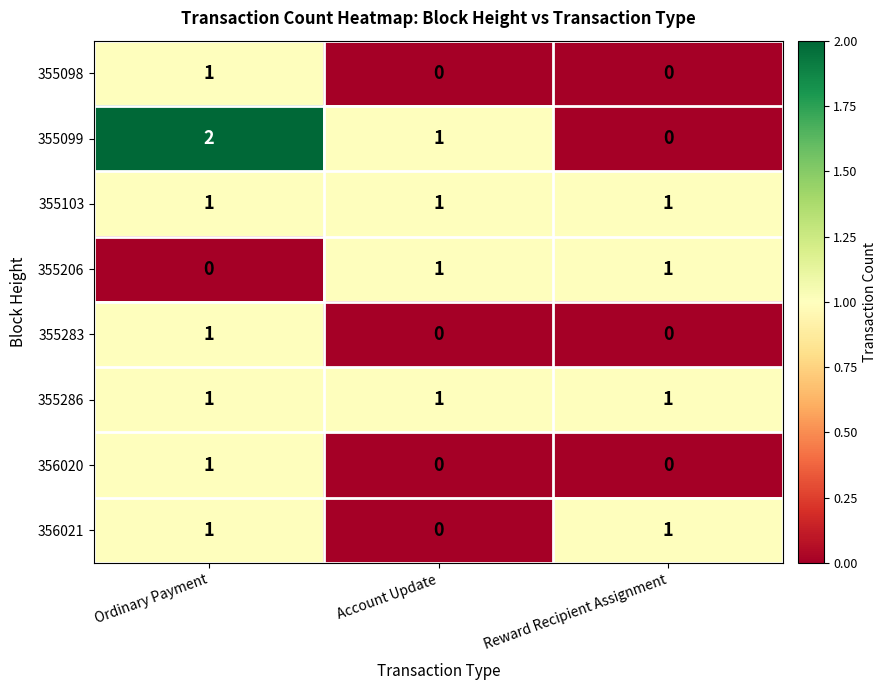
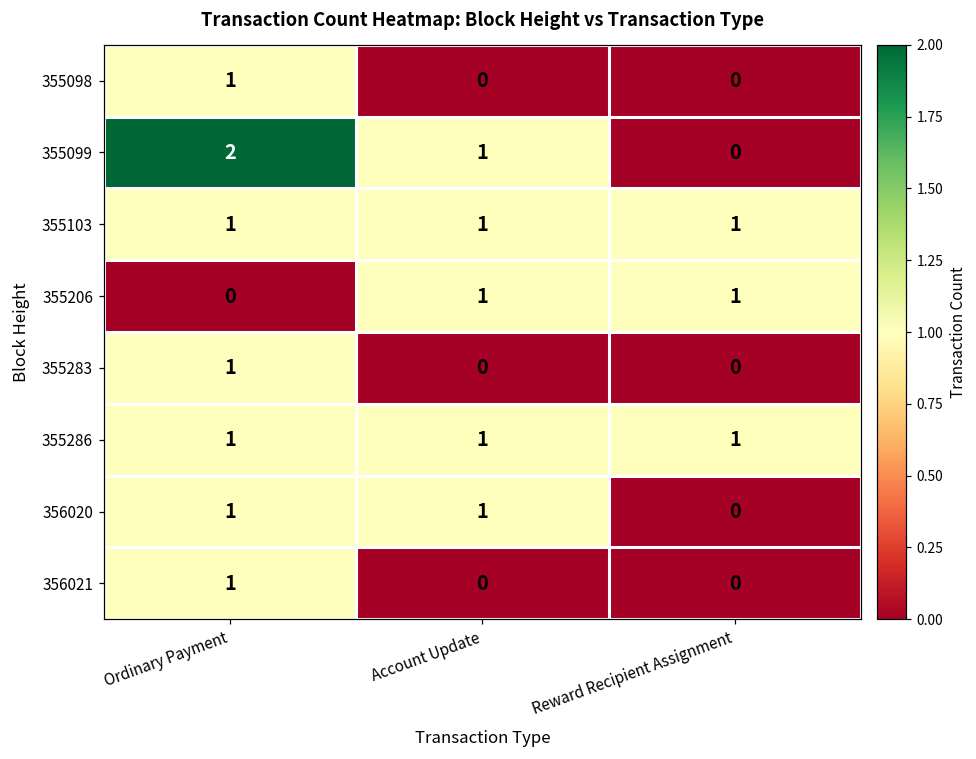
  {
    "355098": {
      "Ordinary Payment": 1,
      "Account Update": 0,
      "Reward Recipient Assignment": 0
    },
    "355099": {
      "Ordinary Payment": 2,
      "Account Update": 1,
      "Reward Recipient Assignment": 0
    },
    "355103": {
      "Ordinary Payment": 1,
      "Account Update": 1,
      "Reward Recipient Assignment": 1
    },
    "355206": {
      "Ordinary Payment": 0,
      "Account Update": 1,
      "Reward Recipient Assignment": 1
    },
    "355283": {
      "Ordinary Payment": 1,
      "Account Update": 0,
      "Reward Recipient Assignment": 0
    },
    "355286": {
      "Ordinary Payment": 1,
      "Account Update": 1,
      "Reward Recipient Assignment": 1
    },
    "356020": {
      "Ordinary Payment": 1,
-     "Account Update": 0,
+     "Account Update": 1,
      "Reward Recipient Assignment": 0
    },
    "356021": {
      "Ordinary Payment": 1,
      "Account Update": 0,
-     "Reward Recipient Assignment": 1
+     "Reward Recipient Assignment": 0
    }
  }
